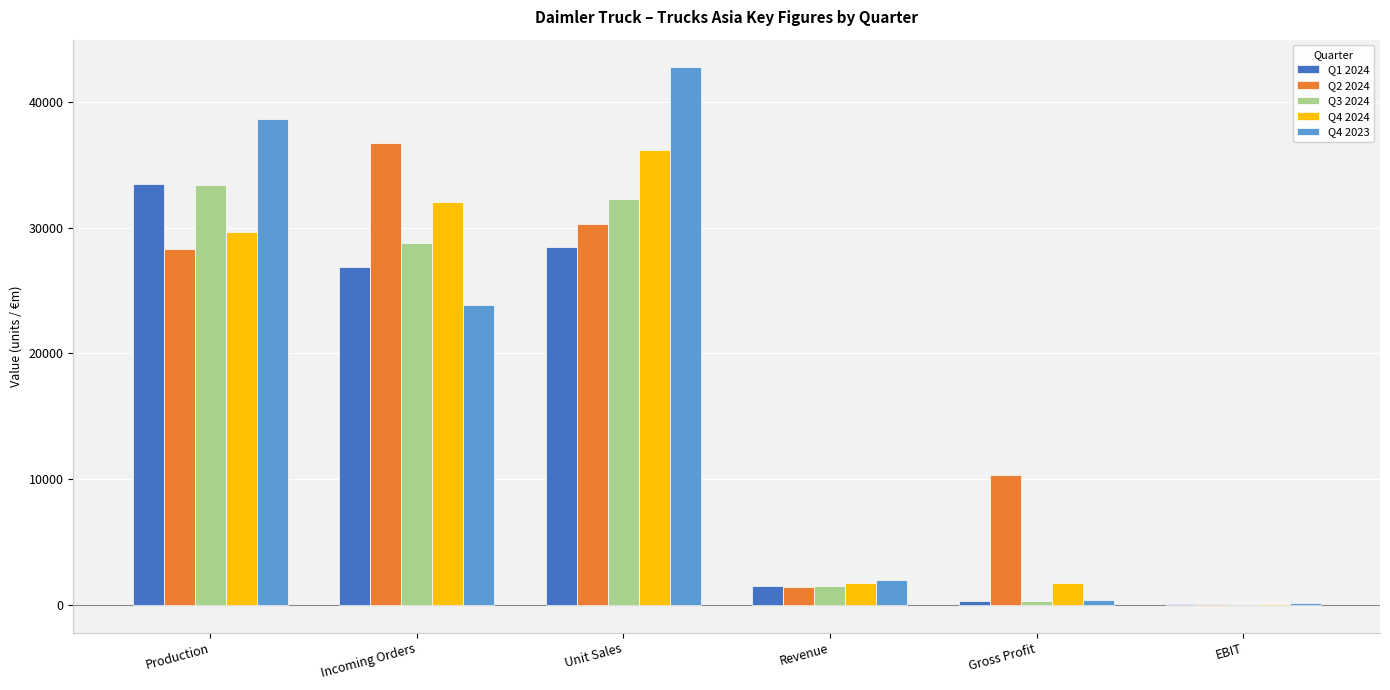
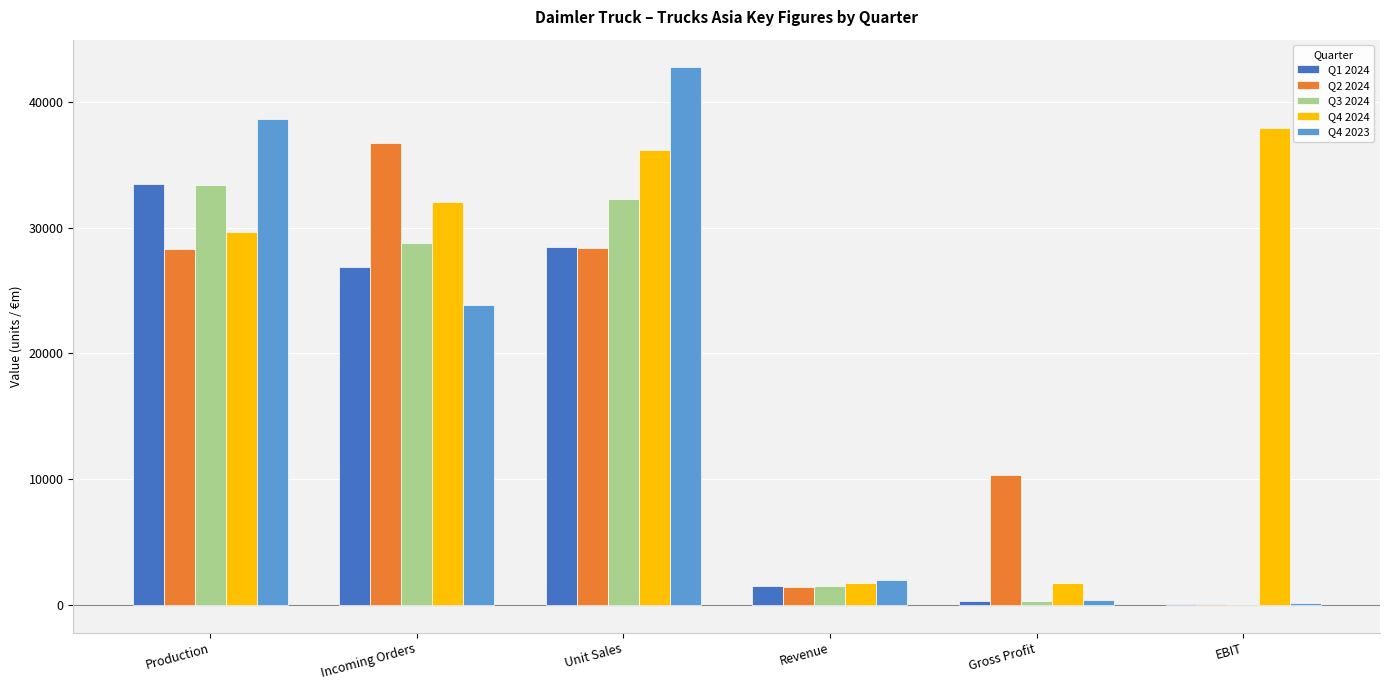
  {
    "Q2 2024": {
      "Production": 28300,
      "Incoming Orders": 36800,
-     "Unit Sales": 30300,
+     "Unit Sales": 28300,
      "Revenue": 1400,
      "Gross Profit": 10300
    },
    "Q3 2024": {
      "Production": 33400,
      "Incoming Orders": 28800,
      "Unit Sales": 32200,
      "Revenue": 1500,
      "Gross Profit": 300
    },
    "Q4 2024": {
      "Production": 29600,
      "Incoming Orders": 32000,
      "Unit Sales": 36200,
      "Revenue": 1700,
      "Gross Profit": 1700,
-     "EBIT": 0
+     "EBIT": 37900
    }
  }
